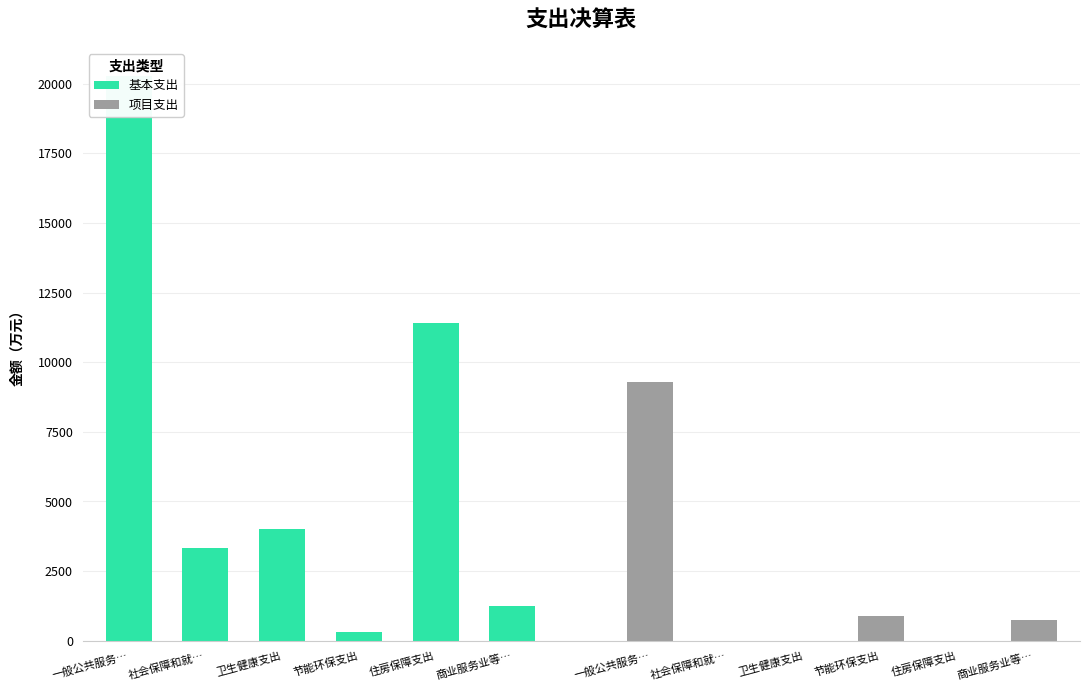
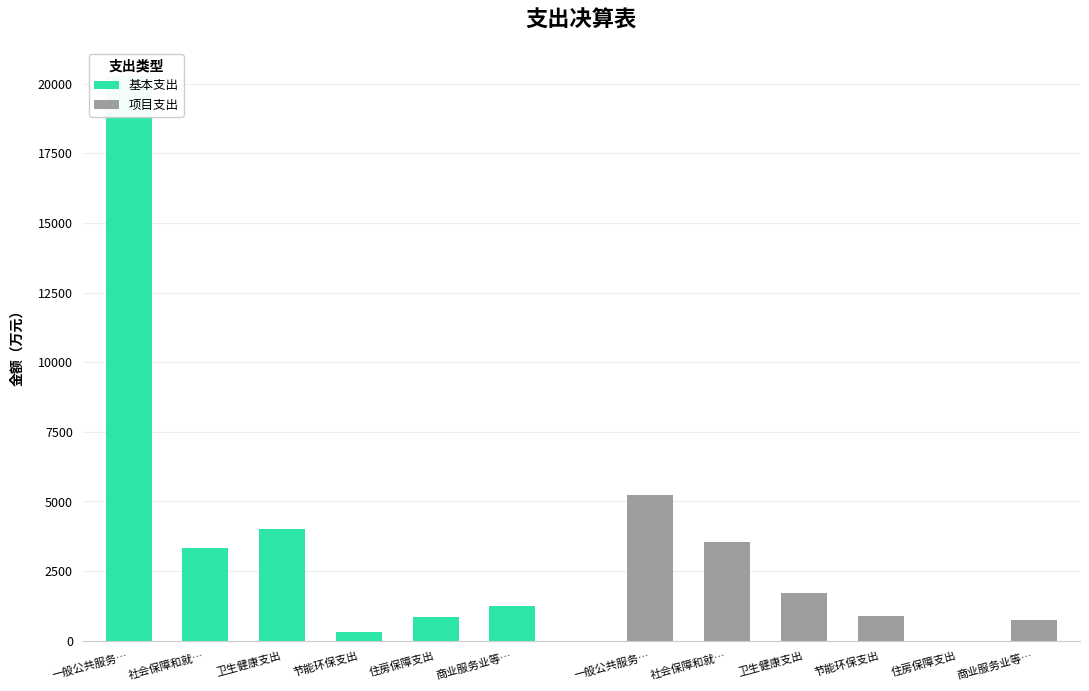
  {
    "基本支出": {
      "社会保障和就…": 3300,
      "卫生健康支出": 4000,
      "节能环保支出": 300,
-     "住房保障支出": 11400,
+     "住房保障支出": 900,
      "商业服务业等…": 1200
    },
    "项目支出": {
-     "一般公共服务…": 9300,
-     "社会保障和就…": 0,
-     "卫生健康支出": 0,
+     "一般公共服务…": 5200,
+     "社会保障和就…": 3500,
+     "卫生健康支出": 1700,
      "节能环保支出": 900,
      "住房保障支出": 0,
      "商业服务业等…": 700
    }
  }
